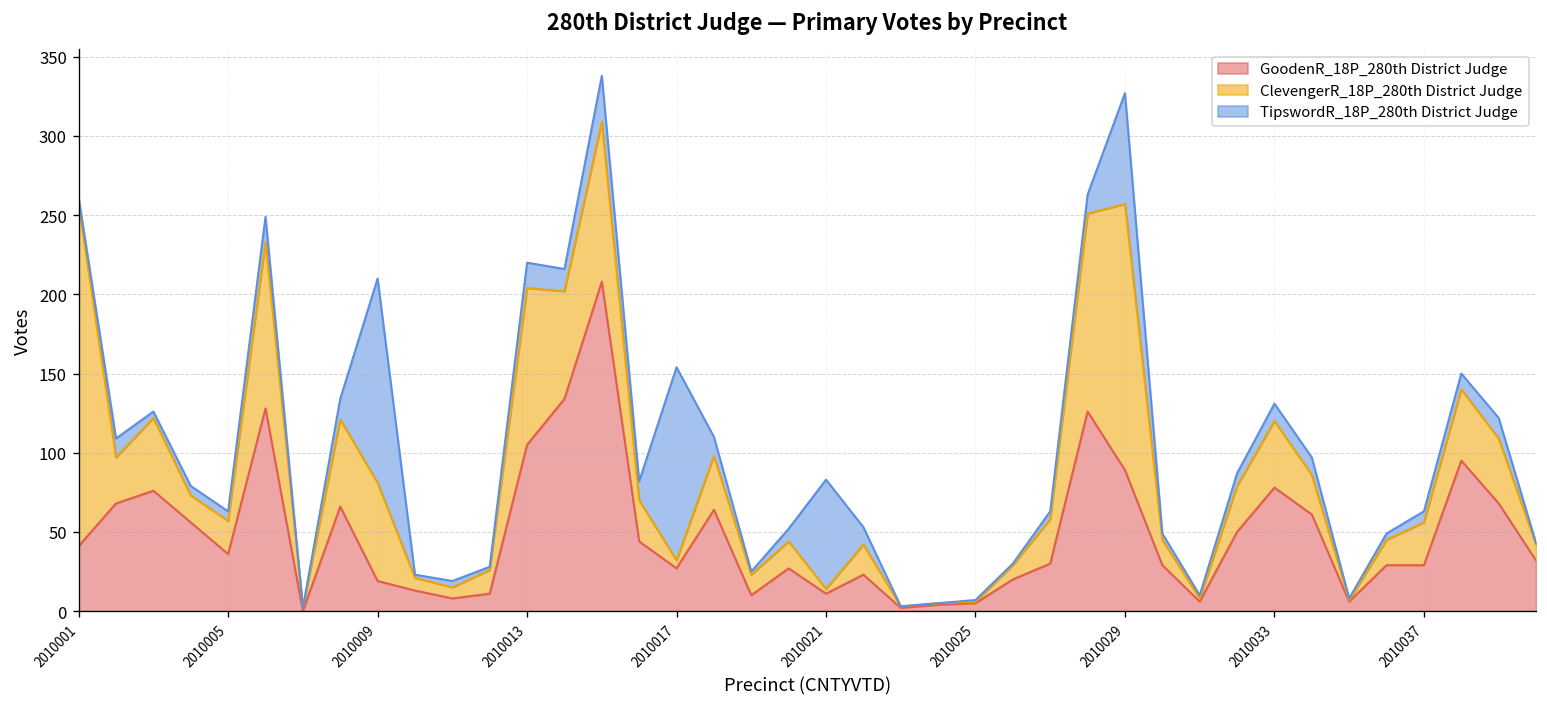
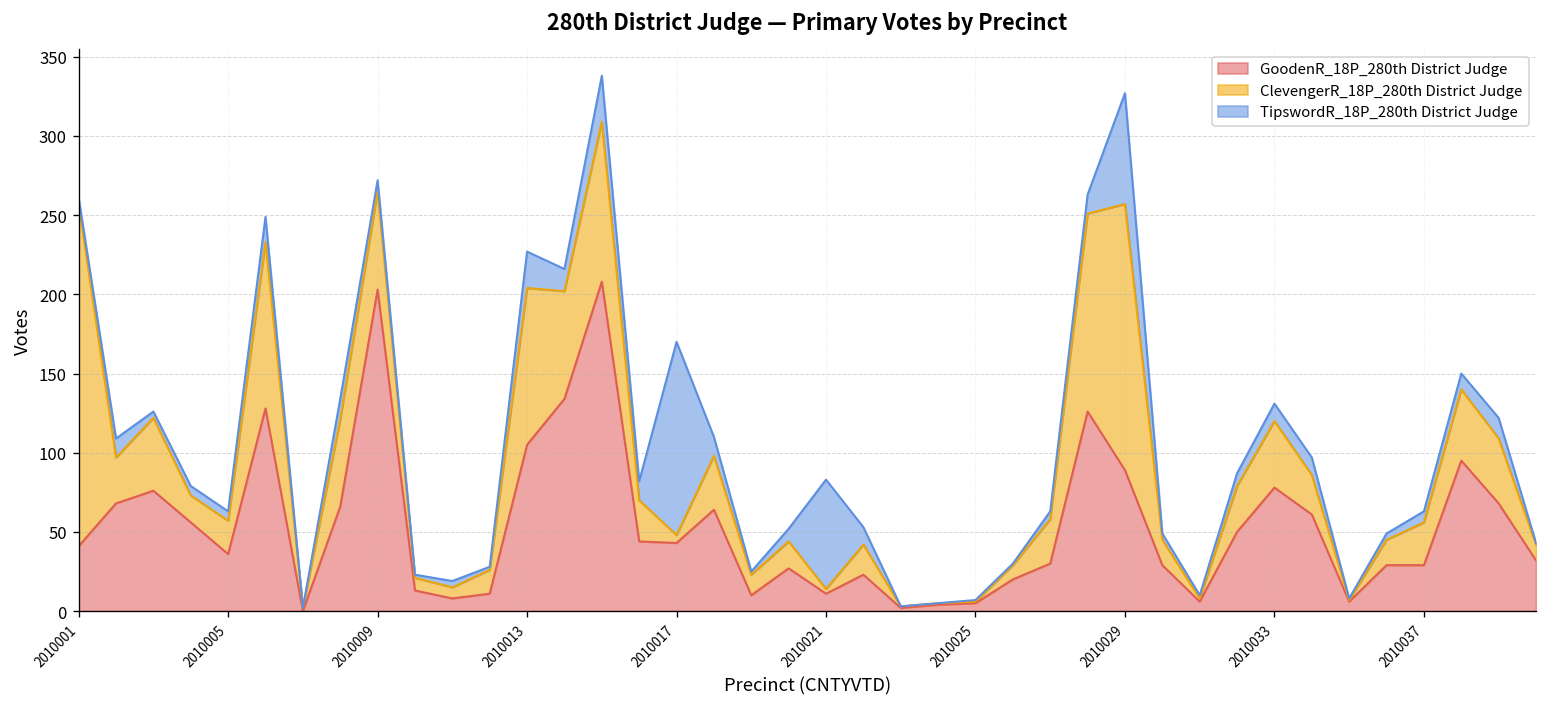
  {
    "GoodenR_18P_280th District Judge": {
      "2010001": 41,
      "2010005": 36,
-     "2010009": 19,
+     "2010009": 203,
      "2010013": 105,
-     "2010017": 27,
+     "2010017": 43,
      "2010021": 11,
      "2010029": 89,
      "2010033": 78,
      "2010037": 29
    },
    "ClevengerR_18P_280th District Judge": {
      "2010001": 216,
      "2010005": 21,
      "2010009": 62,
      "2010013": 99,
      "2010017": 5,
      "2010021": 3,
      "2010029": 168,
      "2010033": 42,
      "2010037": 27
    },
    "TipswordR_18P_280th District Judge": {
      "2010001": 4,
      "2010005": 6,
-     "2010009": 129,
-     "2010013": 16,
+     "2010009": 7,
+     "2010013": 23,
      "2010017": 122,
      "2010021": 69,
      "2010029": 70,
      "2010033": 11,
      "2010037": 7
    }
  }
